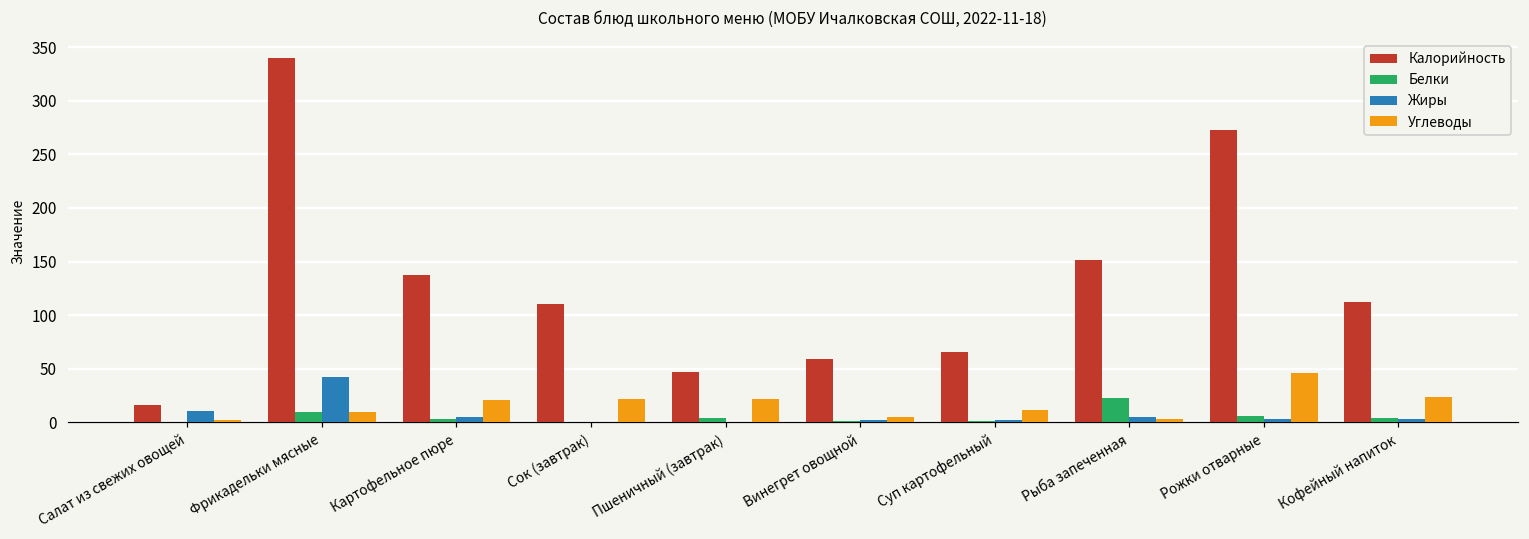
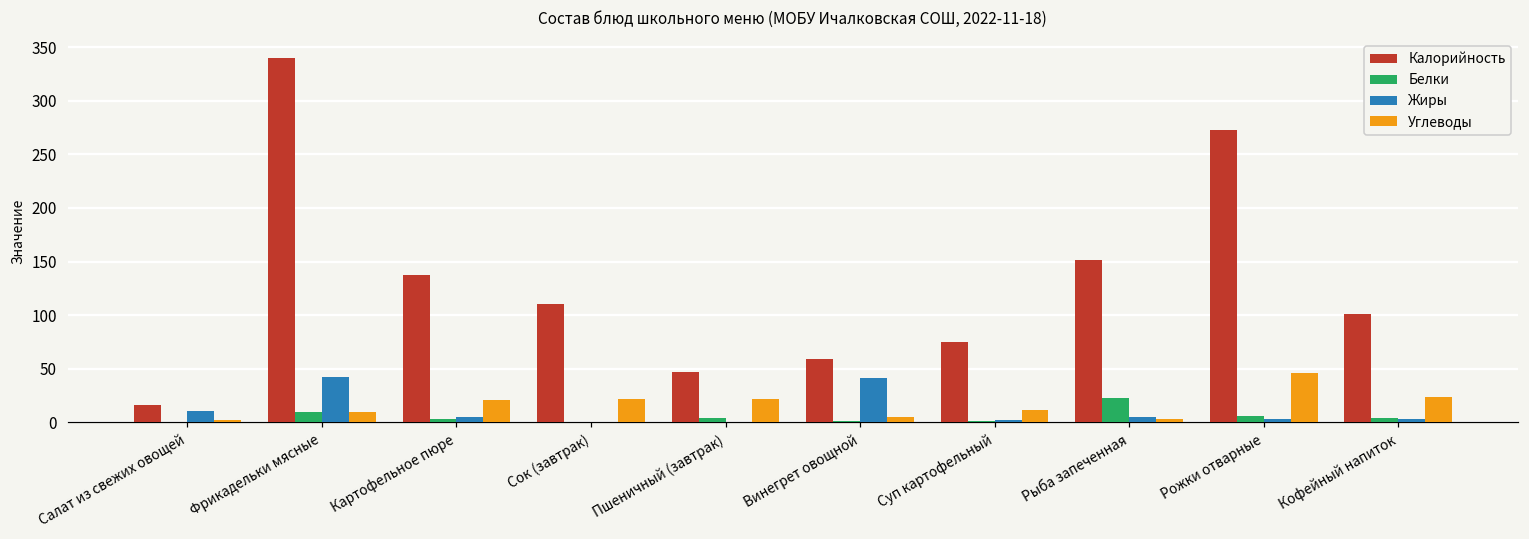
  {
    "Калорийность": {
      "Салат из свежих овощей": 20,
      "Фрикадельки мясные": 340,
      "Картофельное пюре": 140,
      "Сок (завтрак)": 110,
      "Пшеничный (завтрак)": 50,
      "Винегрет овощной": 60,
-     "Суп картофельный": 70,
+     "Суп картофельный": 80,
      "Рыба запеченная": 150,
      "Рожки отварные": 270,
-     "Кофейный напиток": 110
+     "Кофейный напиток": 100
    },
    "Белки": {
      "Фрикадельки мясные": 10,
      "Картофельное пюре": 0,
      "Пшеничный (завтрак)": 0,
      "Рыба запеченная": 20,
      "Рожки отварные": 10,
      "Кофейный напиток": 0
    },
    "Жиры": {
      "Салат из свежих овощей": 10,
      "Фрикадельки мясные": 40,
      "Картофельное пюре": 0,
-     "Винегрет овощной": 0,
+     "Винегрет овощной": 40,
      "Рыба запеченная": 10,
      "Рожки отварные": 0,
      "Кофейный напиток": 0
    },
    "Углеводы": {
      "Фрикадельки мясные": 10,
      "Картофельное пюре": 20,
      "Сок (завтрак)": 20,
      "Пшеничный (завтрак)": 20,
      "Винегрет овощной": 10,
      "Суп картофельный": 10,
      "Рыба запеченная": 0,
      "Рожки отварные": 50,
      "Кофейный напиток": 20
    }
  }
